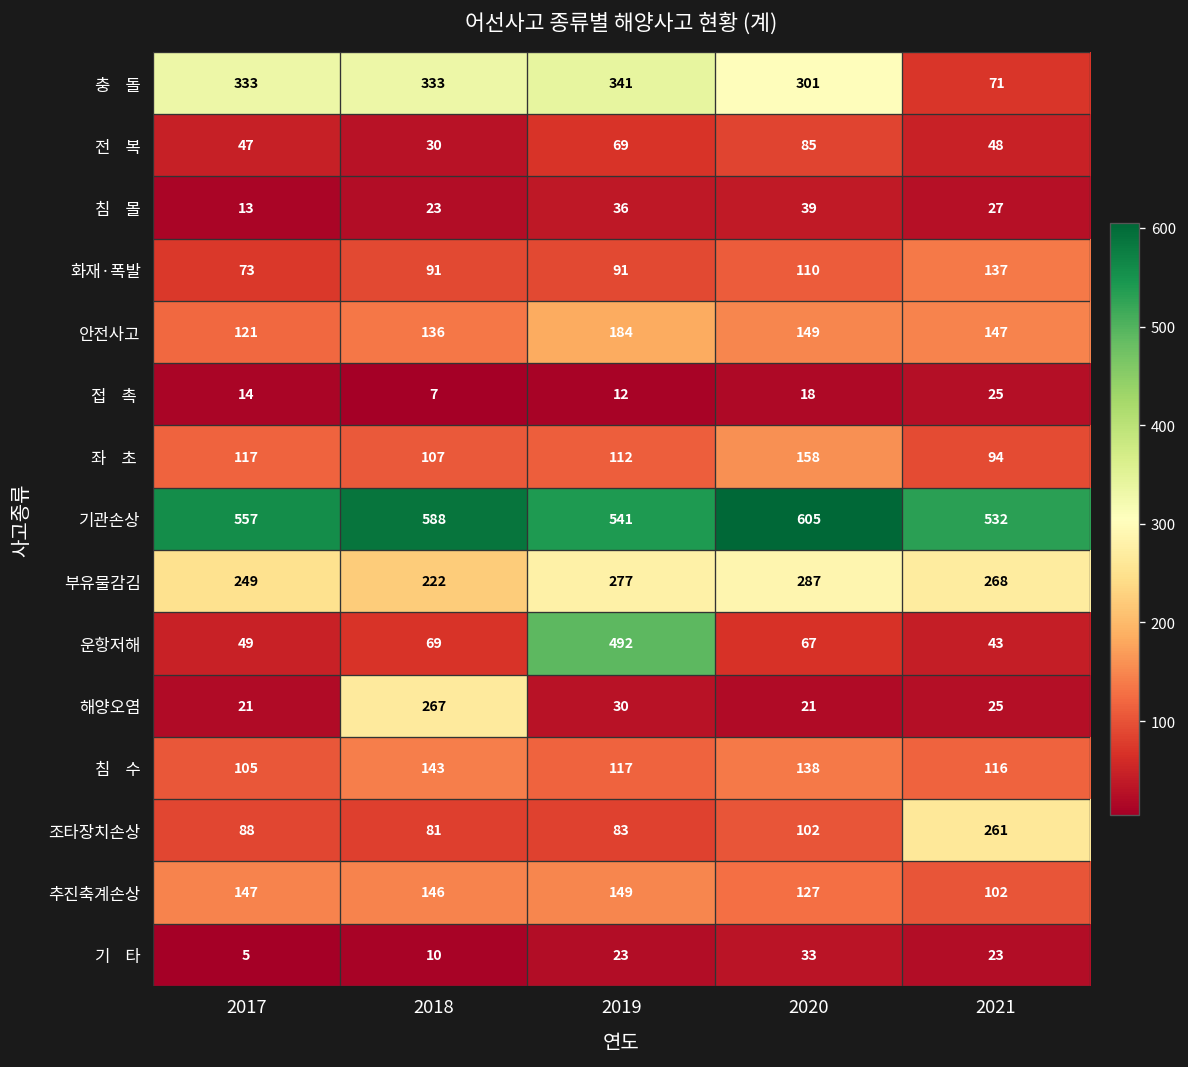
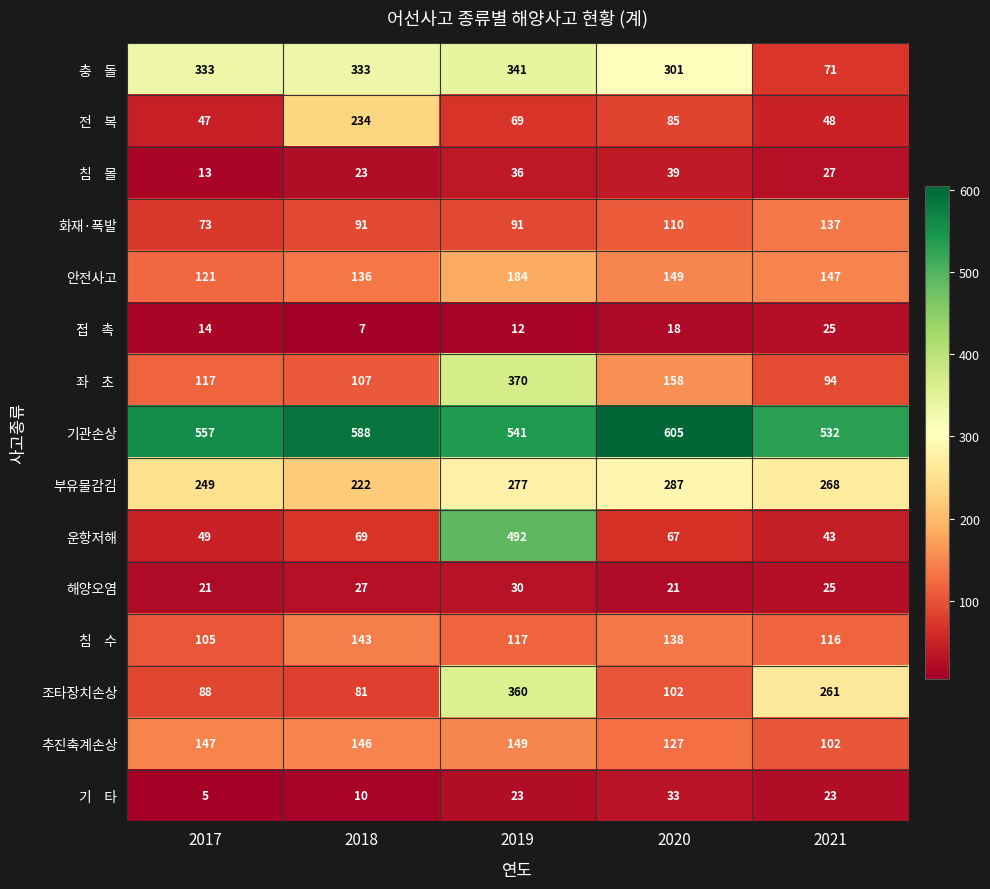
  {
    "충 돌": {
      "2017": 333,
      "2018": 333,
      "2019": 341,
      "2020": 301,
      "2021": 71
    },
    "전 복": {
      "2017": 47,
-     "2018": 30,
+     "2018": 234,
      "2019": 69,
      "2020": 85,
      "2021": 48
    },
    "침 몰": {
      "2017": 13,
      "2018": 23,
      "2019": 36,
      "2020": 39,
      "2021": 27
    },
    "화재·폭발": {
      "2017": 73,
      "2018": 91,
      "2019": 91,
      "2020": 110,
      "2021": 137
    },
    "안전사고": {
      "2017": 121,
      "2018": 136,
      "2019": 184,
      "2020": 149,
      "2021": 147
    },
    "접 촉": {
      "2017": 14,
      "2018": 7,
      "2019": 12,
      "2020": 18,
      "2021": 25
    },
    "좌 초": {
      "2017": 117,
      "2018": 107,
-     "2019": 112,
+     "2019": 370,
      "2020": 158,
      "2021": 94
    },
    "기관손상": {
      "2017": 557,
      "2018": 588,
      "2019": 541,
      "2020": 605,
      "2021": 532
    },
    "부유물감김": {
      "2017": 249,
      "2018": 222,
      "2019": 277,
      "2020": 287,
      "2021": 268
    },
    "운항저해": {
      "2017": 49,
      "2018": 69,
      "2019": 492,
      "2020": 67,
      "2021": 43
    },
    "해양오염": {
      "2017": 21,
-     "2018": 267,
+     "2018": 27,
      "2019": 30,
      "2020": 21,
      "2021": 25
    },
    "침 수": {
      "2017": 105,
      "2018": 143,
      "2019": 117,
      "2020": 138,
      "2021": 116
    },
    "조타장치손상": {
      "2017": 88,
      "2018": 81,
-     "2019": 83,
+     "2019": 360,
      "2020": 102,
      "2021": 261
    },
    "추진축계손상": {
      "2017": 147,
      "2018": 146,
      "2019": 149,
      "2020": 127,
      "2021": 102
    },
    "기 타": {
      "2017": 5,
      "2018": 10,
      "2019": 23,
      "2020": 33,
      "2021": 23
    }
  }
